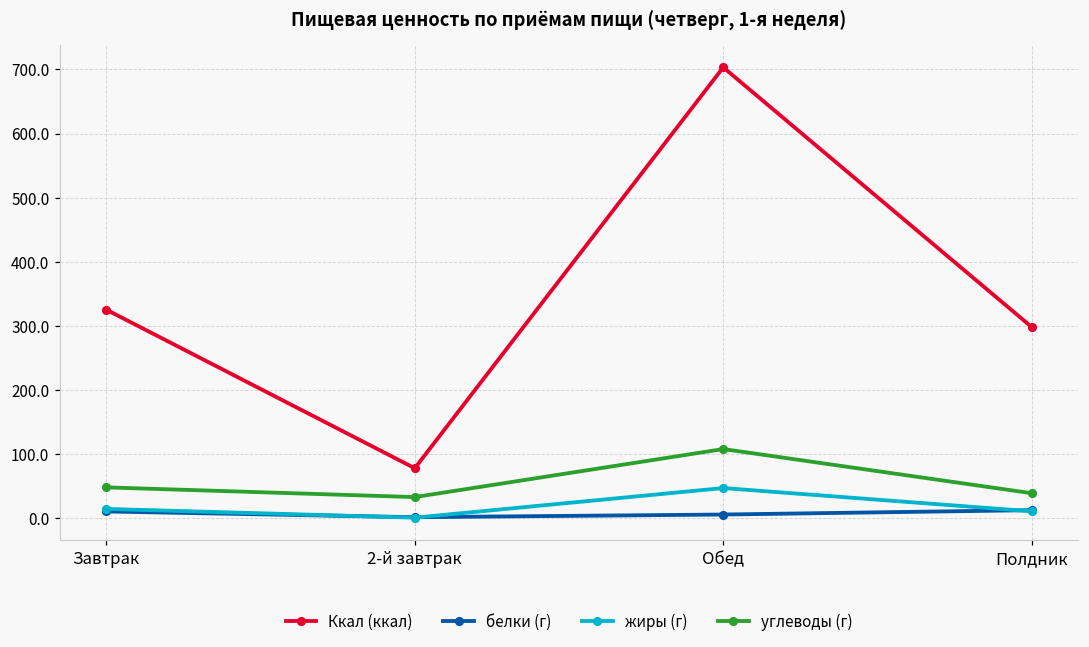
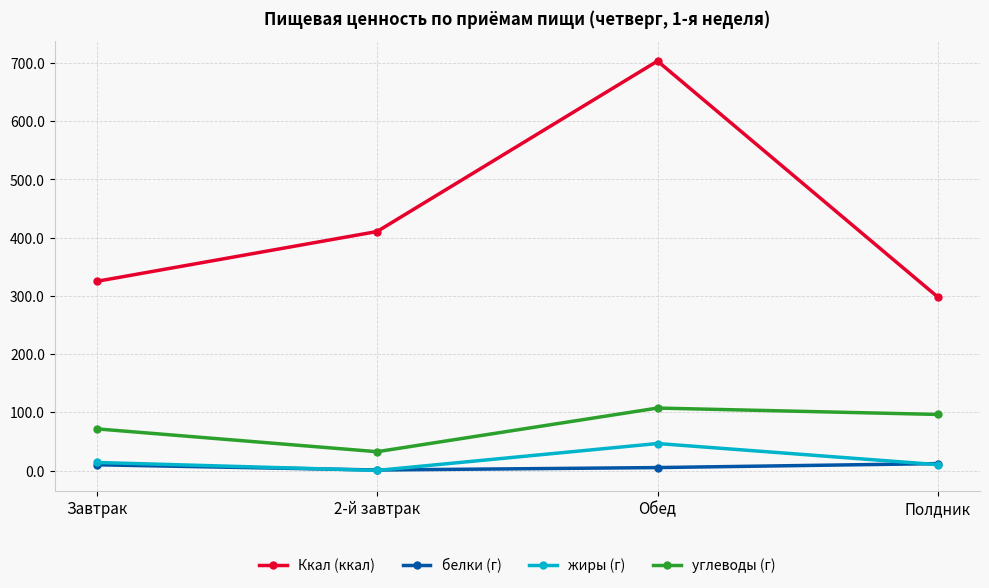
  {
    "Ккал (ккал)": {
      "Завтрак": 320,
-     "2-й завтрак": 80,
+     "2-й завтрак": 410,
      "Обед": 700,
      "Полдник": 300
    },
    "белки (г)": {
      "Обед": 10
    },
    "жиры (г)": {
      "Обед": 50
    },
    "углеводы (г)": {
-     "Завтрак": 50,
+     "Завтрак": 70,
      "2-й завтрак": 30,
      "Обед": 110,
-     "Полдник": 40
+     "Полдник": 100
    }
  }
